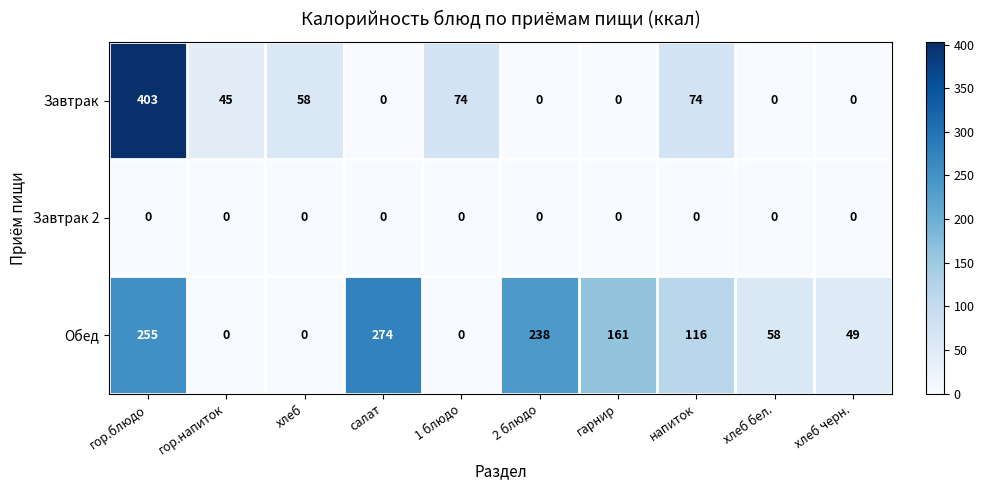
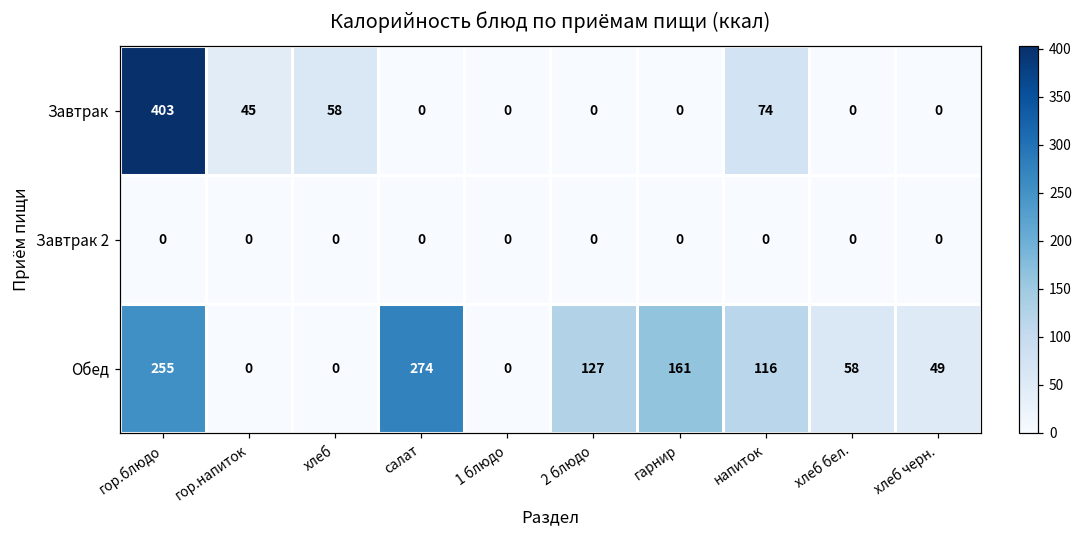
  {
    "Завтрак": {
      "гор.блюдо": 403,
      "гор.напиток": 45,
      "хлеб": 58,
      "салат": 0,
-     "1 блюдо": 74,
+     "1 блюдо": 0,
      "2 блюдо": 0,
      "гарнир": 0,
      "напиток": 74,
      "хлеб бел.": 0,
      "хлеб черн.": 0
    },
    "Завтрак 2": {
      "гор.блюдо": 0,
      "гор.напиток": 0,
      "хлеб": 0,
      "салат": 0,
      "1 блюдо": 0,
      "2 блюдо": 0,
      "гарнир": 0,
      "напиток": 0,
      "хлеб бел.": 0,
      "хлеб черн.": 0
    },
    "Обед": {
      "гор.блюдо": 255,
      "гор.напиток": 0,
      "хлеб": 0,
      "салат": 274,
      "1 блюдо": 0,
-     "2 блюдо": 238,
+     "2 блюдо": 127,
      "гарнир": 161,
      "напиток": 116,
      "хлеб бел.": 58,
      "хлеб черн.": 49
    }
  }
